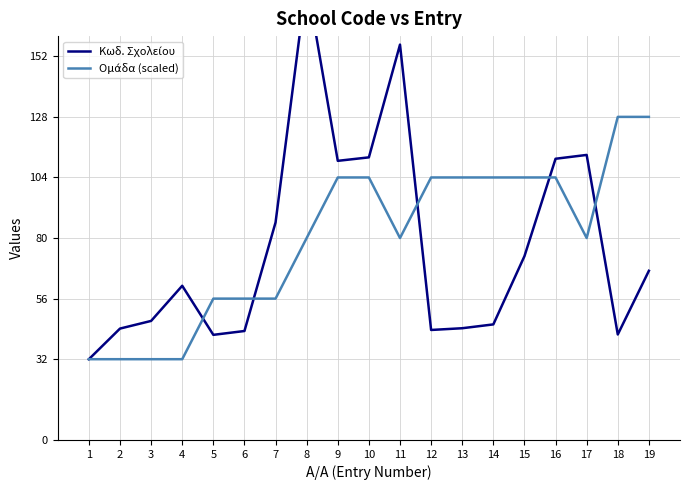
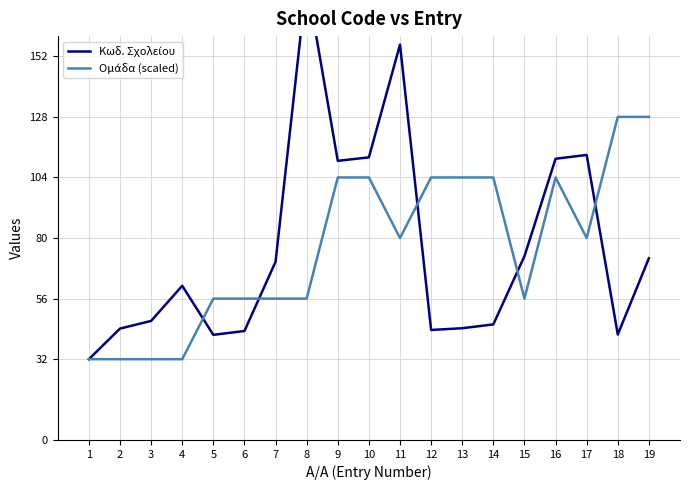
  {
    "Κωδ. Σχολείου": {
      "2": 44,
      "3": 47,
      "4": 61,
      "5": 42,
      "6": 43,
-     "7": 86,
+     "7": 71,
      "9": 111,
      "10": 112,
      "11": 157,
      "12": 44,
      "13": 44,
      "14": 46,
      "15": 73,
      "16": 111,
      "17": 113,
      "18": 42,
-     "19": 67
+     "19": 72
    },
    "Ομάδα (scaled)": {
      "2": 32,
      "3": 32,
      "4": 32,
      "5": 56,
      "6": 56,
      "7": 56,
-     "8": 80,
+     "8": 56,
      "9": 104,
      "10": 104,
      "11": 80,
      "12": 104,
      "13": 104,
      "14": 104,
-     "15": 104,
+     "15": 56,
      "16": 104,
      "17": 80,
      "18": 128,
      "19": 128
    }
  }
